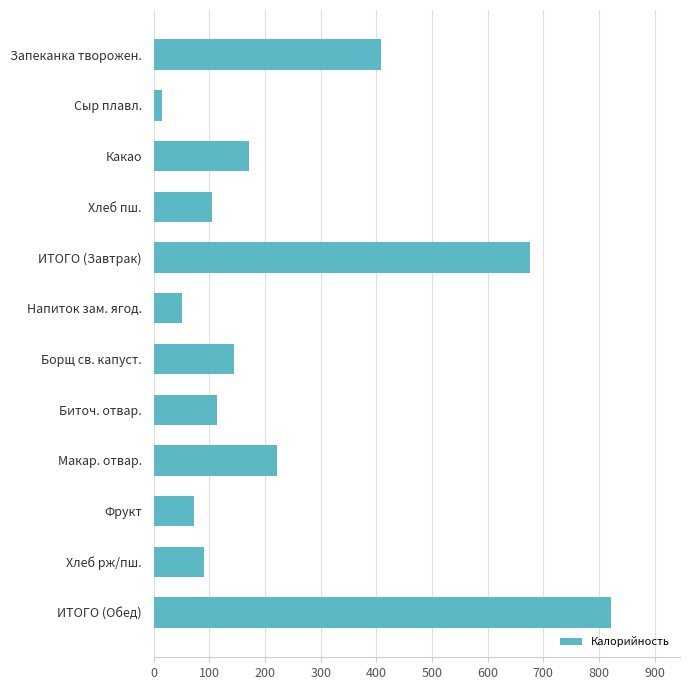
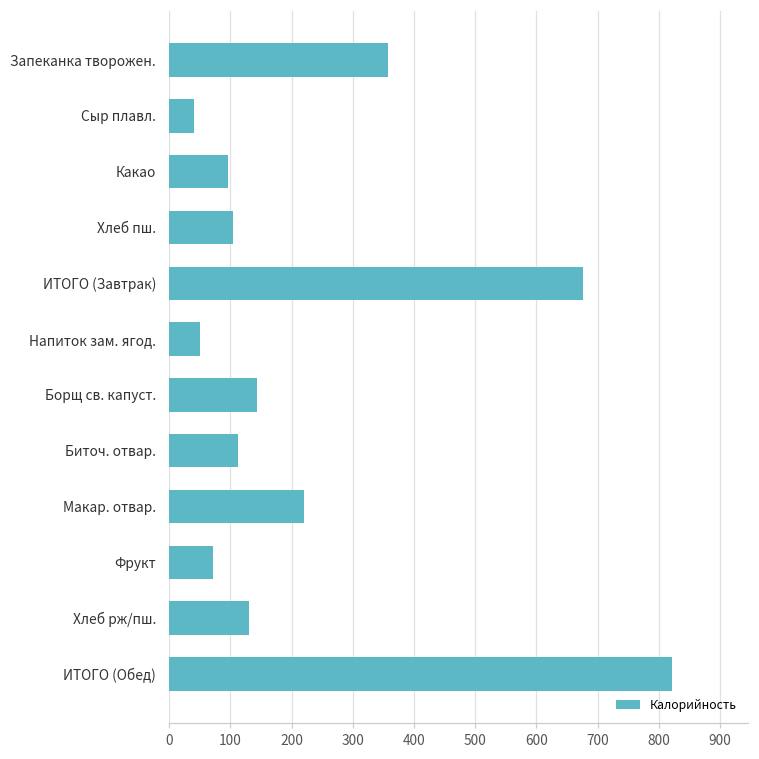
  {
-   "Запеканка творожен.": 410,
-   "Сыр плавл.": 10,
-   "Какао": 170,
+   "Запеканка творожен.": 360,
+   "Сыр плавл.": 40,
+   "Какао": 100,
    "Хлеб пш.": 100,
    "ИТОГО (Завтрак)": 680,
    "Напиток зам. ягод.": 50,
    "Борщ св. капуст.": 140,
    "Биточ. отвар.": 110,
    "Макар. отвар.": 220,
    "Фрукт": 70,
-   "Хлеб рж/пш.": 90,
+   "Хлеб рж/пш.": 130,
    "ИТОГО (Обед)": 820
  }
